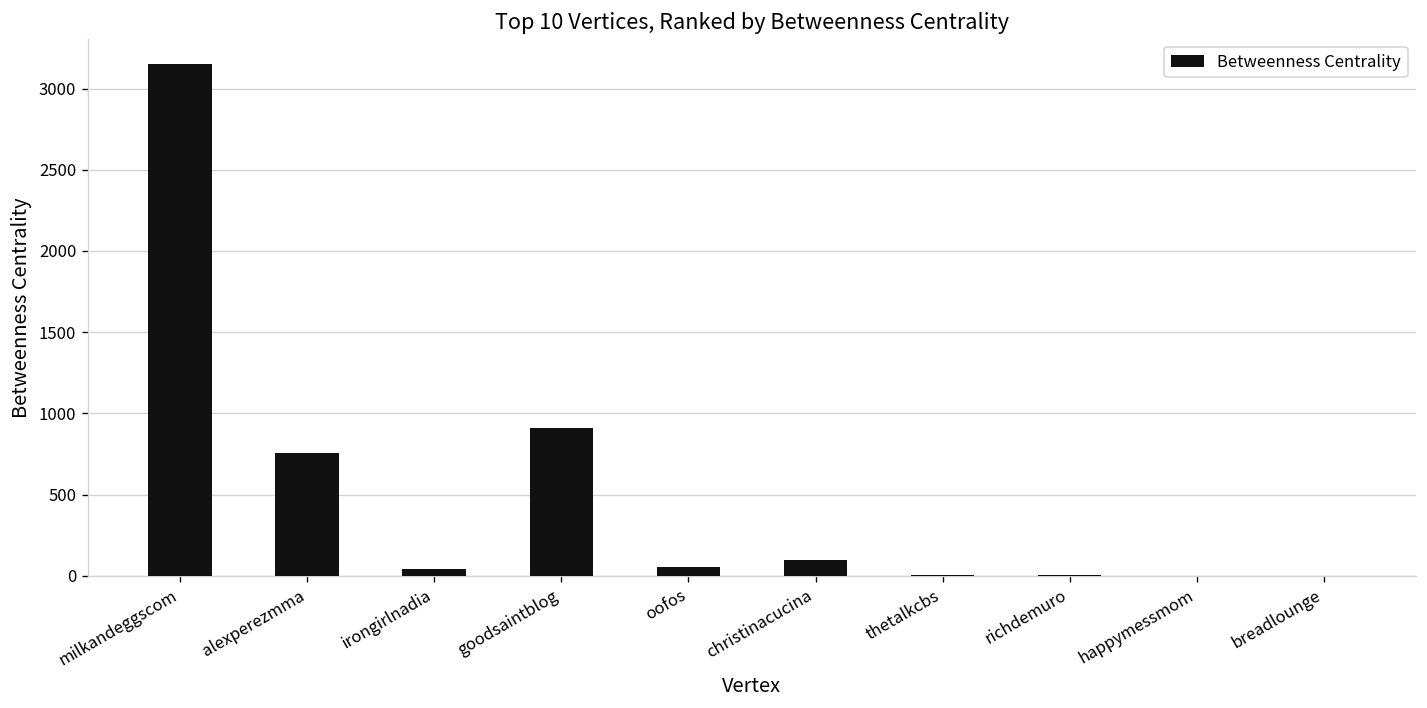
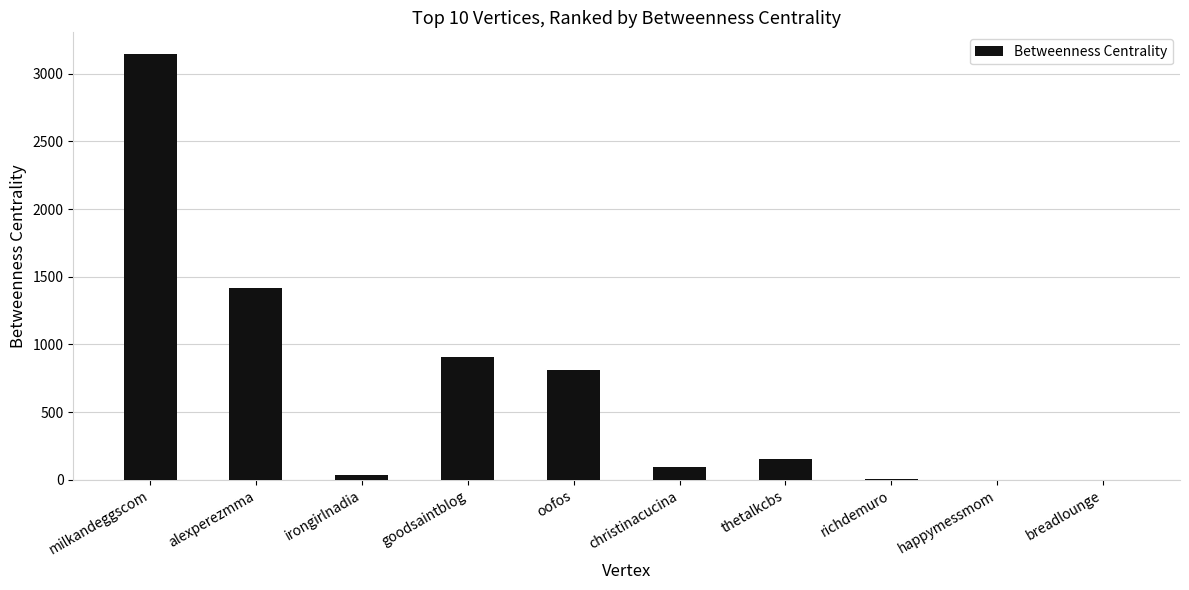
  {
    "milkandeggscom": 3150,
-   "alexperezmma": 760,
+   "alexperezmma": 1420,
    "irongirlnadia": 40,
    "goodsaintblog": 910,
-   "oofos": 60,
+   "oofos": 810,
    "christinacucina": 100,
-   "thetalkcbs": 10,
+   "thetalkcbs": 150,
    "happymessmom": 0,
    "breadlounge": 0
  }
